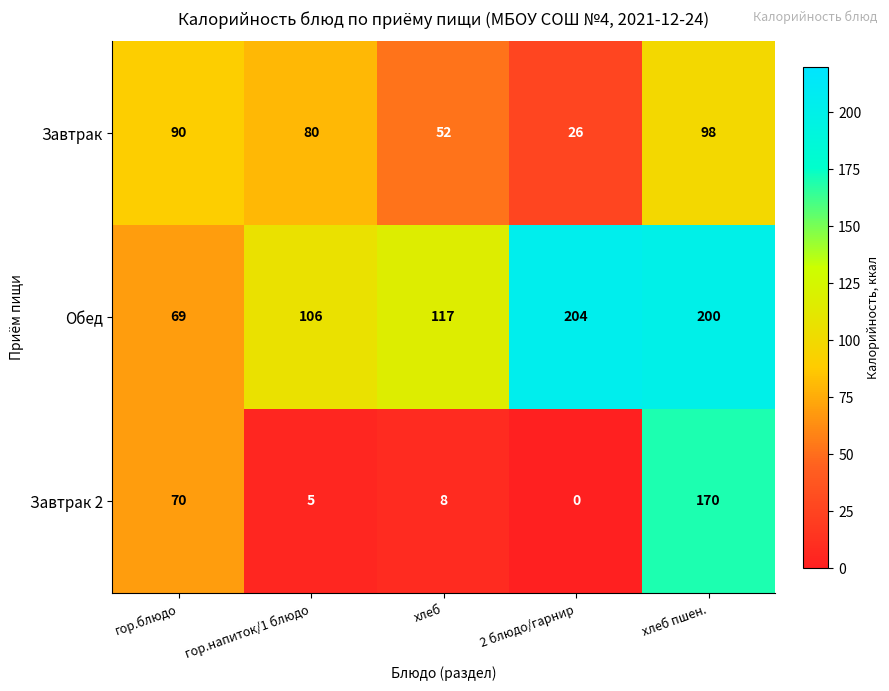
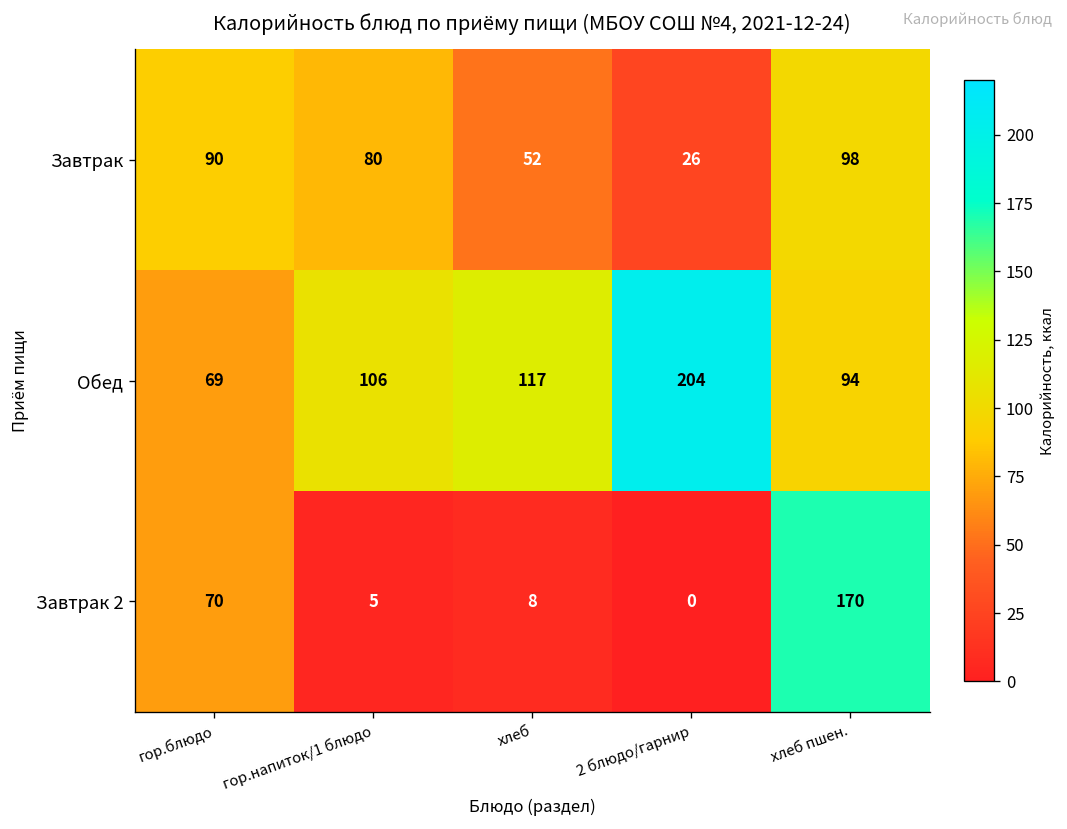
  {
    "Завтрак": {
      "гор.блюдо": 90,
      "гор.напиток/1 блюдо": 80,
      "хлеб": 52,
      "2 блюдо/гарнир": 26,
      "хлеб пшен.": 98
    },
    "Обед": {
      "гор.блюдо": 69,
      "гор.напиток/1 блюдо": 106,
      "хлеб": 117,
      "2 блюдо/гарнир": 204,
-     "хлеб пшен.": 200
+     "хлеб пшен.": 94
    },
    "Завтрак 2": {
      "гор.блюдо": 70,
      "гор.напиток/1 блюдо": 5,
      "хлеб": 8,
      "2 блюдо/гарнир": 0,
      "хлеб пшен.": 170
    }
  }
